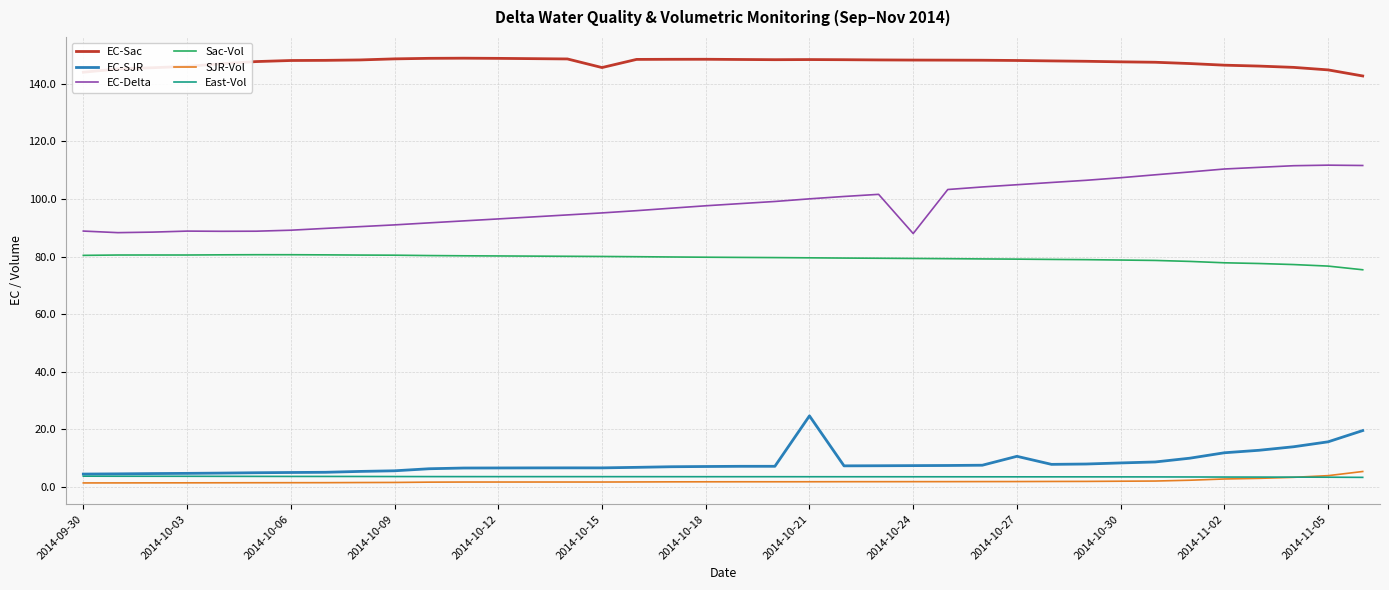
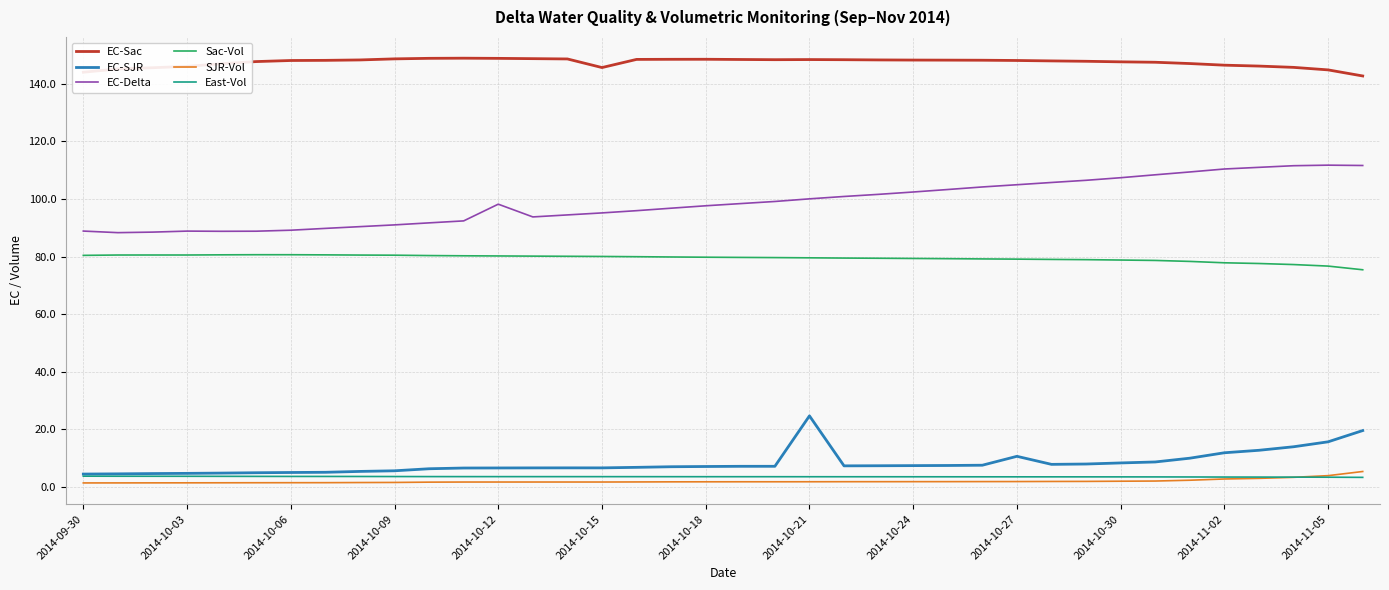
  {
    "EC-Sac": {
      "2014-10-06": 148,
      "2014-10-09": 149,
      "2014-10-12": 149,
      "2014-10-15": 146,
      "2014-10-18": 149,
      "2014-10-21": 148,
      "2014-10-24": 148,
      "2014-10-27": 148,
      "2014-10-30": 148,
      "2014-11-02": 146,
      "2014-11-05": 145
    },
    "EC-SJR": {
      "2014-10-03": 5,
      "2014-10-06": 5,
      "2014-10-09": 6,
      "2014-10-12": 7,
      "2014-10-15": 7,
      "2014-10-18": 7,
      "2014-10-21": 25,
      "2014-10-24": 7,
      "2014-10-27": 11,
      "2014-10-30": 8,
      "2014-11-02": 12,
      "2014-11-05": 16
    },
    "EC-Delta": {
      "2014-09-30": 89,
      "2014-10-03": 89,
      "2014-10-06": 89,
      "2014-10-09": 91,
-     "2014-10-12": 93,
+     "2014-10-12": 98,
      "2014-10-15": 95,
      "2014-10-18": 98,
      "2014-10-21": 100,
-     "2014-10-24": 88,
+     "2014-10-24": 102,
      "2014-10-27": 105,
      "2014-10-30": 107,
      "2014-11-02": 110,
      "2014-11-05": 112
    },
    "SJR-Vol": {
      "2014-09-30": 1,
      "2014-10-03": 1,
      "2014-10-06": 1,
      "2014-10-09": 2,
      "2014-10-12": 2,
      "2014-10-15": 2,
      "2014-10-18": 2,
      "2014-10-21": 2,
      "2014-10-24": 2,
      "2014-10-27": 2,
      "2014-10-30": 2
    }
  }
